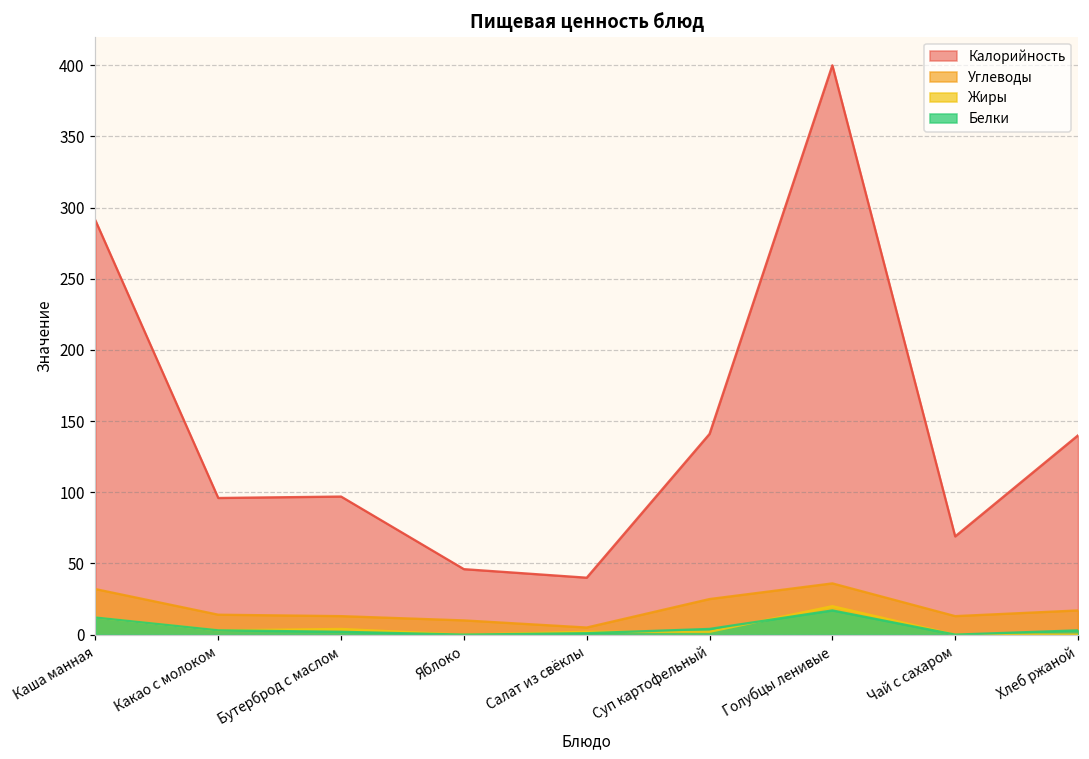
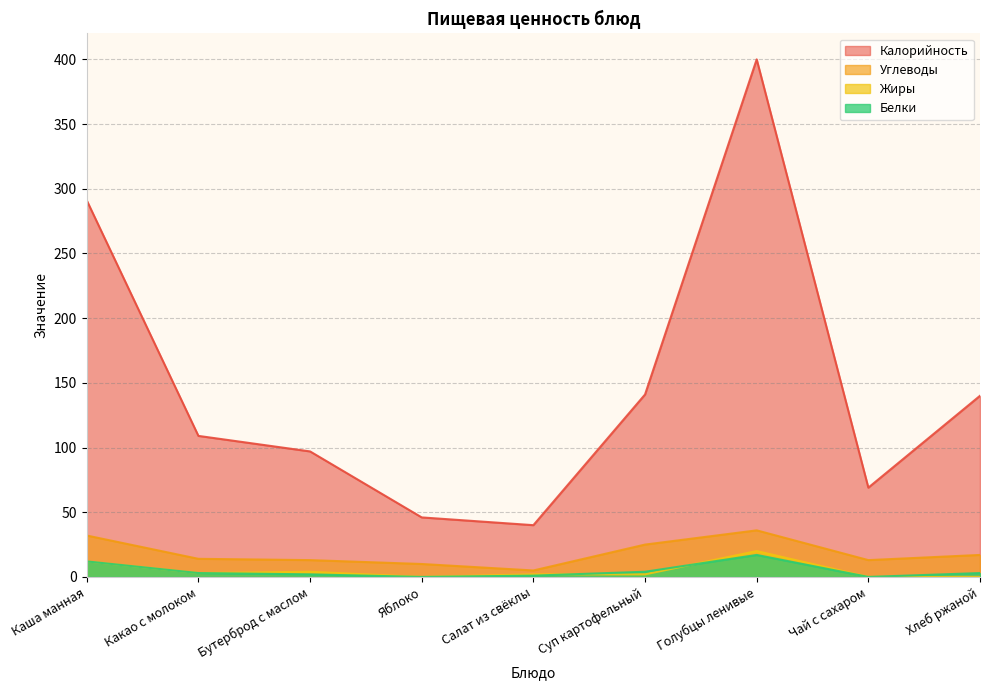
  {
    "Калорийность": {
      "Каша манная": 291,
-     "Какао с молоком": 96,
+     "Какао с молоком": 109,
      "Бутерброд с маслом": 97,
      "Яблоко": 46,
      "Салат из свёклы": 40,
      "Суп картофельный": 141,
      "Голубцы ленивые": 400,
      "Чай с сахаром": 69,
      "Хлеб ржаной": 140
    },
    "Белки": {
      "Голубцы ленивые": 17,
      "Хлеб ржаной": 3
    }
  }
